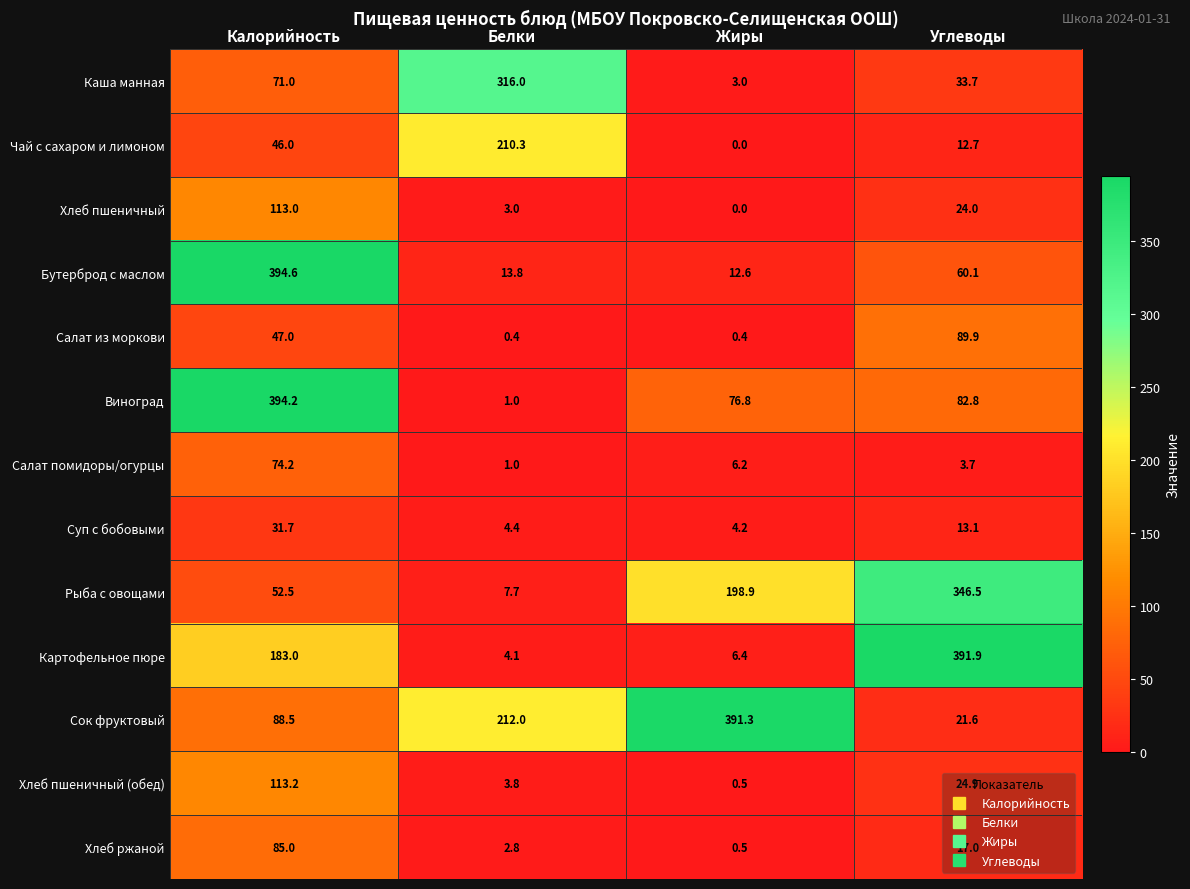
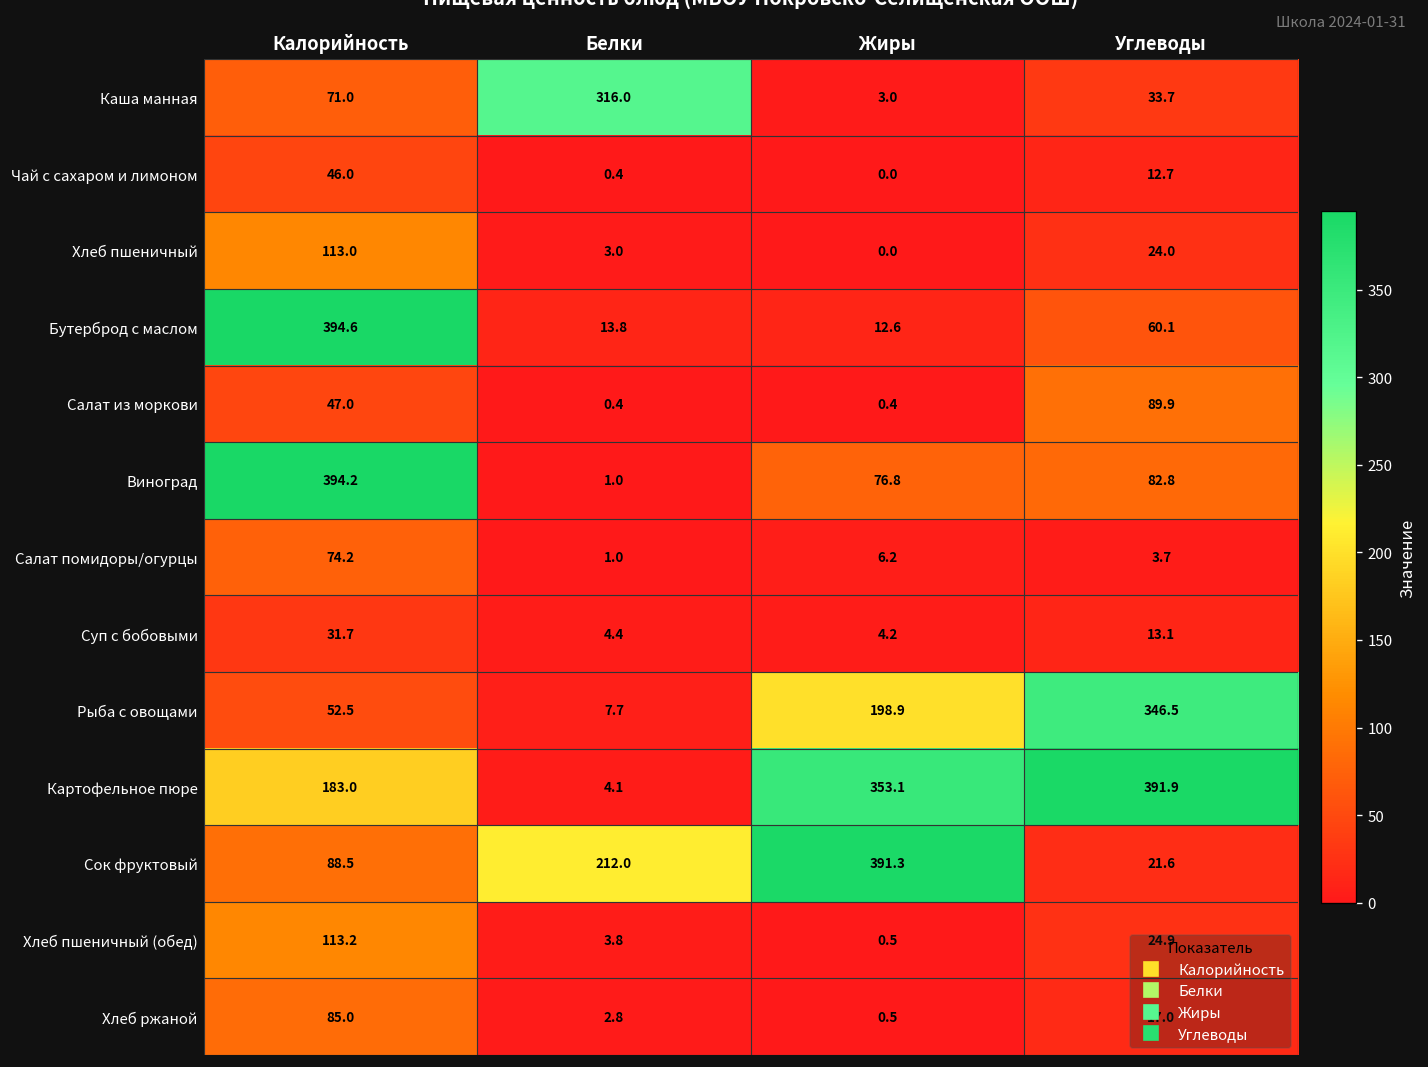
  {
    "Каша манная": {
      "Калорийность": 71.0,
      "Белки": 316.0,
      "Жиры": 3.0,
      "Углеводы": 33.7
    },
    "Чай с сахаром и лимоном": {
      "Калорийность": 46.0,
-     "Белки": 210.3,
+     "Белки": 0.4,
      "Жиры": 0.0,
      "Углеводы": 12.7
    },
    "Хлеб пшеничный": {
      "Калорийность": 113.0,
      "Белки": 3.0,
      "Жиры": 0.0,
      "Углеводы": 24.0
    },
    "Бутерброд с маслом": {
      "Калорийность": 394.6,
      "Белки": 13.8,
      "Жиры": 12.6,
      "Углеводы": 60.1
    },
    "Салат из моркови": {
      "Калорийность": 47.0,
      "Белки": 0.4,
      "Жиры": 0.4,
      "Углеводы": 89.9
    },
    "Виноград": {
      "Калорийность": 394.2,
      "Белки": 1.0,
      "Жиры": 76.8,
      "Углеводы": 82.8
    },
    "Салат помидоры/огурцы": {
      "Калорийность": 74.2,
      "Белки": 1.0,
      "Жиры": 6.2,
      "Углеводы": 3.7
    },
    "Суп с бобовыми": {
      "Калорийность": 31.7,
      "Белки": 4.4,
      "Жиры": 4.2,
      "Углеводы": 13.1
    },
    "Рыба с овощами": {
      "Калорийность": 52.5,
      "Белки": 7.7,
      "Жиры": 198.9,
      "Углеводы": 346.5
    },
    "Картофельное пюре": {
      "Калорийность": 183.0,
      "Белки": 4.1,
-     "Жиры": 6.4,
+     "Жиры": 353.1,
      "Углеводы": 391.9
    },
    "Сок фруктовый": {
      "Калорийность": 88.5,
      "Белки": 212.0,
      "Жиры": 391.3,
      "Углеводы": 21.6
    },
    "Хлеб пшеничный (обед)": {
      "Калорийность": 113.2,
      "Белки": 3.8,
      "Жиры": 0.5
    },
    "Хлеб ржаной": {
      "Калорийность": 85.0,
      "Белки": 2.8,
      "Жиры": 0.5
    }
  }
